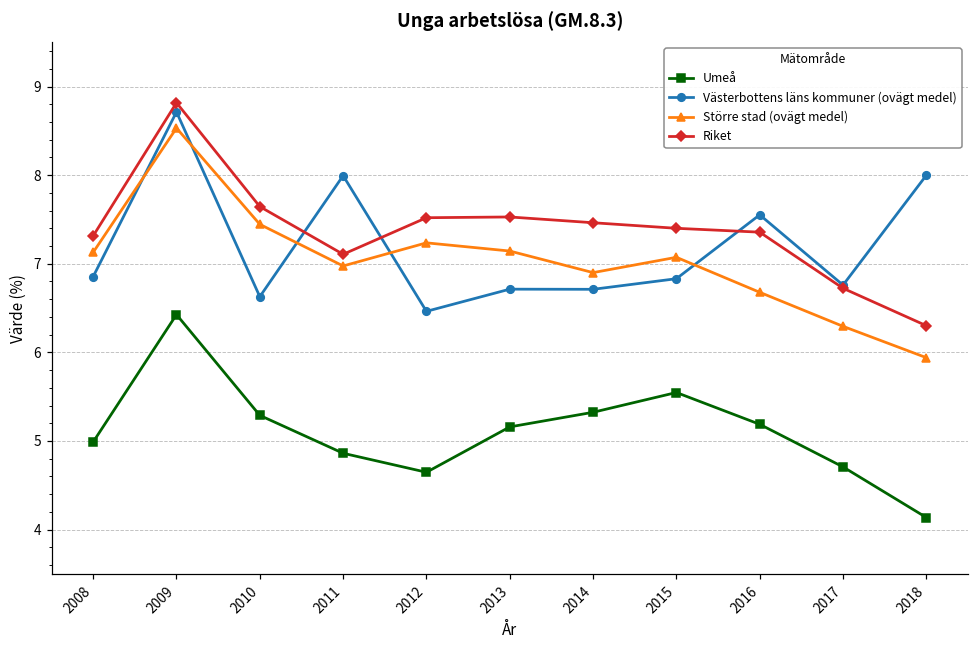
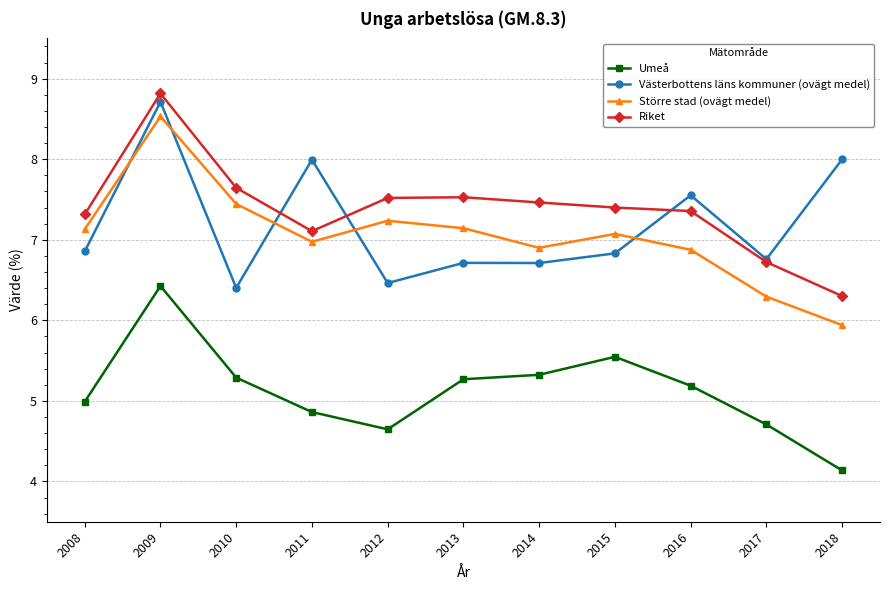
  {
    "Umeå": {
      "2008": 5.0,
      "2009": 6.4,
      "2010": 5.3,
      "2011": 4.9,
      "2012": 4.6,
-     "2013": 5.2,
+     "2013": 5.3,
      "2014": 5.3,
      "2015": 5.5,
      "2016": 5.2,
      "2017": 4.7,
      "2018": 4.1
    },
    "Västerbottens läns kommuner (ovägt medel)": {
      "2008": 6.9,
      "2009": 8.7,
-     "2010": 6.6,
+     "2010": 6.4,
      "2011": 8.0,
      "2012": 6.5,
      "2013": 6.7,
      "2014": 6.7,
      "2015": 6.8,
      "2016": 7.6,
      "2017": 6.8,
      "2018": 8.0
    },
    "Större stad (ovägt medel)": {
      "2008": 7.1,
      "2009": 8.5,
      "2010": 7.4,
      "2011": 7.0,
      "2012": 7.2,
      "2013": 7.1,
      "2014": 6.9,
      "2015": 7.1,
-     "2016": 6.7,
+     "2016": 6.9,
      "2017": 6.3,
      "2018": 5.9
    },
    "Riket": {
      "2008": 7.3,
      "2009": 8.8,
      "2010": 7.6,
      "2011": 7.1,
      "2012": 7.5,
      "2013": 7.5,
      "2014": 7.5,
      "2015": 7.4,
      "2016": 7.4,
      "2017": 6.7,
      "2018": 6.3
    }
  }
